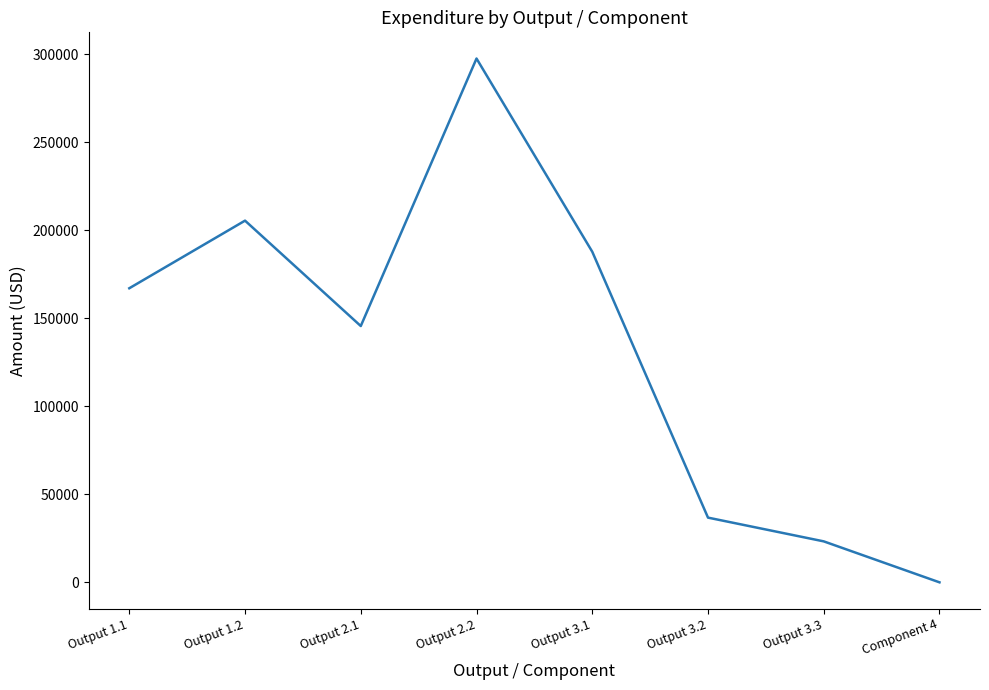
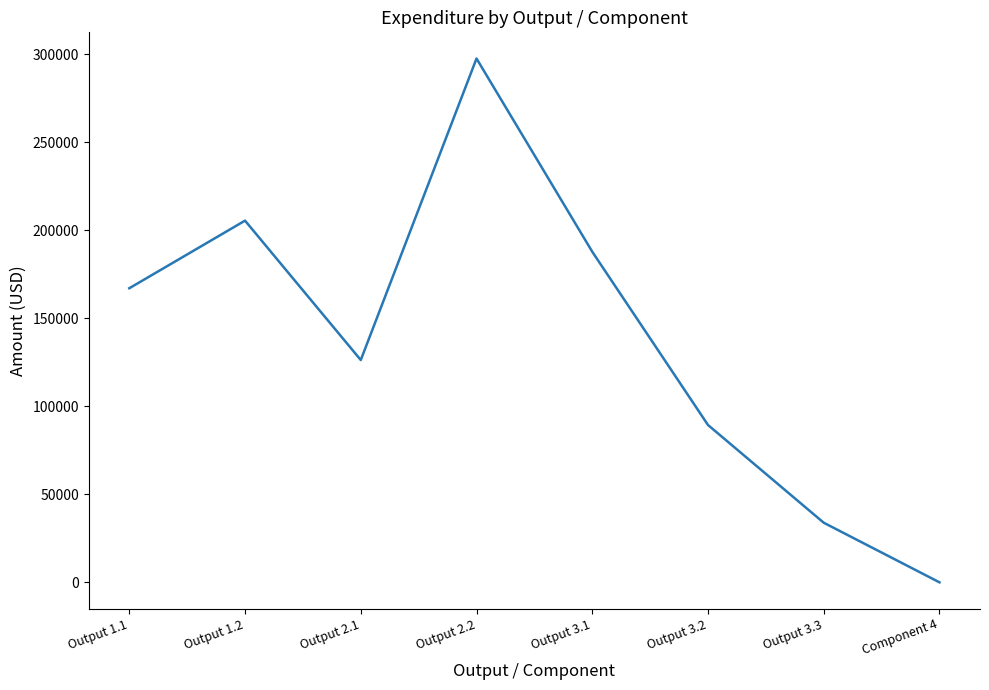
  {
    "Output 1.1": 167000,
    "Output 1.2": 205000,
-   "Output 2.1": 146000,
+   "Output 2.1": 126000,
    "Output 2.2": 298000,
    "Output 3.1": 188000,
-   "Output 3.2": 37000,
-   "Output 3.3": 23000,
+   "Output 3.2": 89000,
+   "Output 3.3": 34000,
    "Component 4": 0
  }
